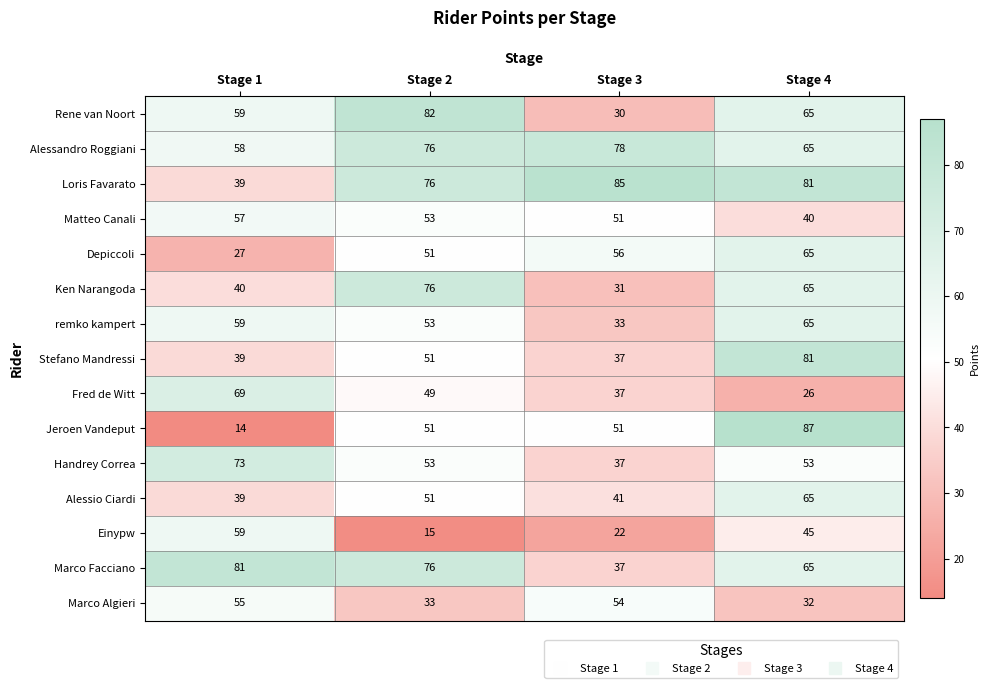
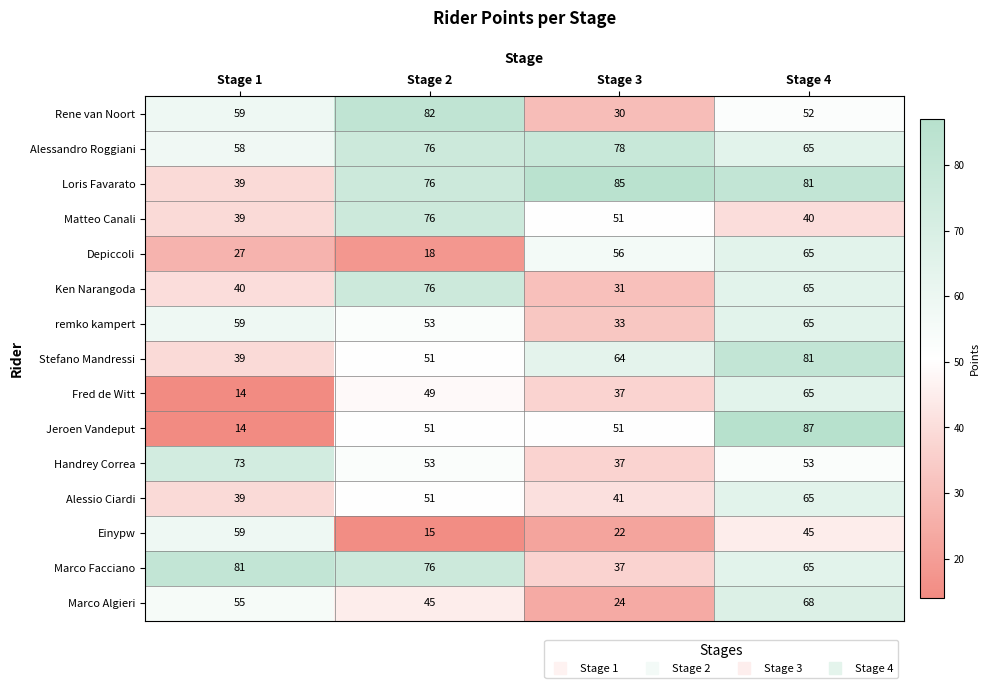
  {
    "Rene van Noort": {
      "Stage 1": 59,
      "Stage 2": 82,
      "Stage 3": 30,
-     "Stage 4": 65
+     "Stage 4": 52
    },
    "Alessandro Roggiani": {
      "Stage 1": 58,
      "Stage 2": 76,
      "Stage 3": 78,
      "Stage 4": 65
    },
    "Loris Favarato": {
      "Stage 1": 39,
      "Stage 2": 76,
      "Stage 3": 85,
      "Stage 4": 81
    },
    "Matteo Canali": {
-     "Stage 1": 57,
-     "Stage 2": 53,
+     "Stage 1": 39,
+     "Stage 2": 76,
      "Stage 3": 51,
      "Stage 4": 40
    },
    "Depiccoli": {
      "Stage 1": 27,
-     "Stage 2": 51,
+     "Stage 2": 18,
      "Stage 3": 56,
      "Stage 4": 65
    },
    "Ken Narangoda": {
      "Stage 1": 40,
      "Stage 2": 76,
      "Stage 3": 31,
      "Stage 4": 65
    },
    "remko kampert": {
      "Stage 1": 59,
      "Stage 2": 53,
      "Stage 3": 33,
      "Stage 4": 65
    },
    "Stefano Mandressi": {
      "Stage 1": 39,
      "Stage 2": 51,
-     "Stage 3": 37,
+     "Stage 3": 64,
      "Stage 4": 81
    },
    "Fred de Witt": {
-     "Stage 1": 69,
+     "Stage 1": 14,
      "Stage 2": 49,
      "Stage 3": 37,
-     "Stage 4": 26
+     "Stage 4": 65
    },
    "Jeroen Vandeput": {
      "Stage 1": 14,
      "Stage 2": 51,
      "Stage 3": 51,
      "Stage 4": 87
    },
    "Handrey Correa": {
      "Stage 1": 73,
      "Stage 2": 53,
      "Stage 3": 37,
      "Stage 4": 53
    },
    "Alessio Ciardi": {
      "Stage 1": 39,
      "Stage 2": 51,
      "Stage 3": 41,
      "Stage 4": 65
    },
    "Einypw": {
      "Stage 1": 59,
      "Stage 2": 15,
      "Stage 3": 22,
      "Stage 4": 45
    },
    "Marco Facciano": {
      "Stage 1": 81,
      "Stage 2": 76,
      "Stage 3": 37,
      "Stage 4": 65
    },
    "Marco Algieri": {
      "Stage 1": 55,
-     "Stage 2": 33,
-     "Stage 3": 54,
-     "Stage 4": 32
+     "Stage 2": 45,
+     "Stage 3": 24,
+     "Stage 4": 68
    }
  }
